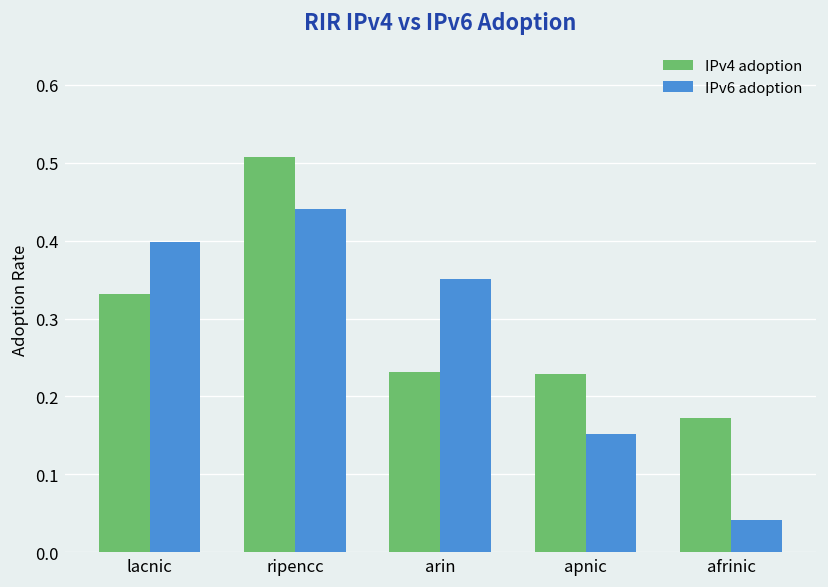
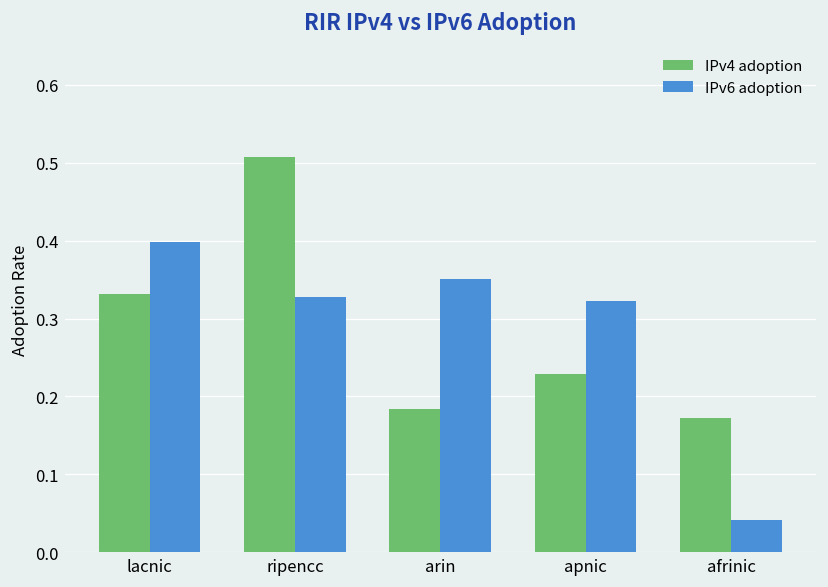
  {
    "IPv4 adoption": {
      "lacnic": 0.33,
      "ripencc": 0.51,
-     "arin": 0.23,
+     "arin": 0.18,
      "apnic": 0.23,
      "afrinic": 0.17
    },
    "IPv6 adoption": {
      "lacnic": 0.40,
-     "ripencc": 0.44,
+     "ripencc": 0.33,
      "arin": 0.35,
-     "apnic": 0.15,
+     "apnic": 0.32,
      "afrinic": 0.04
    }
  }
